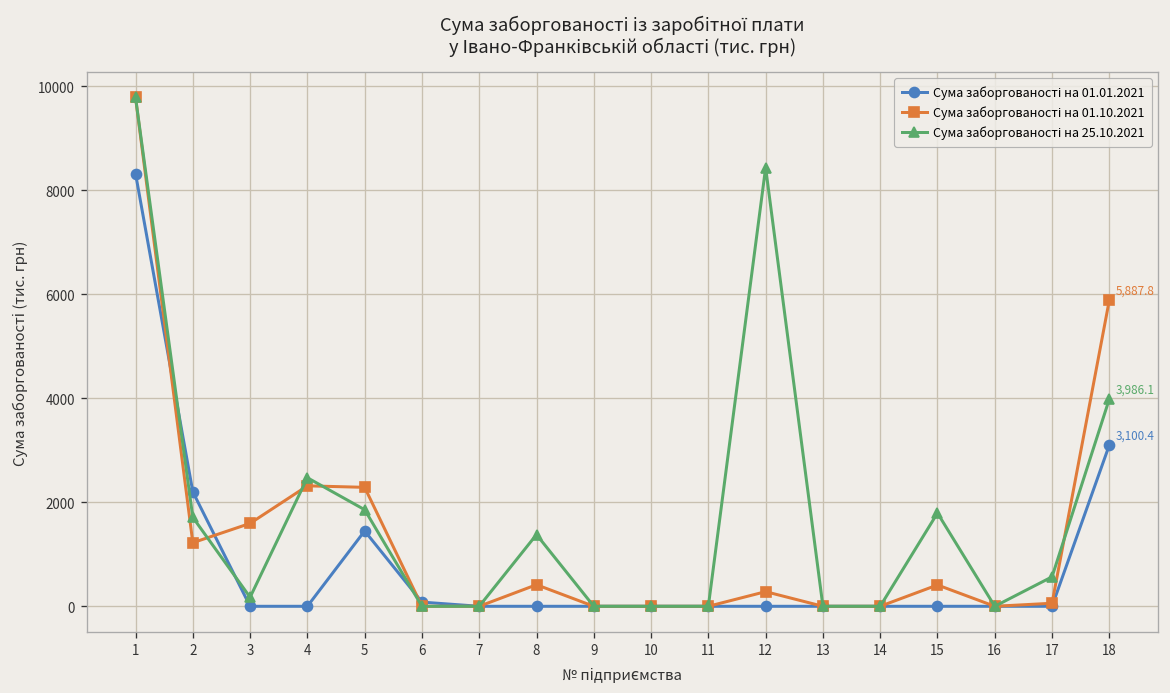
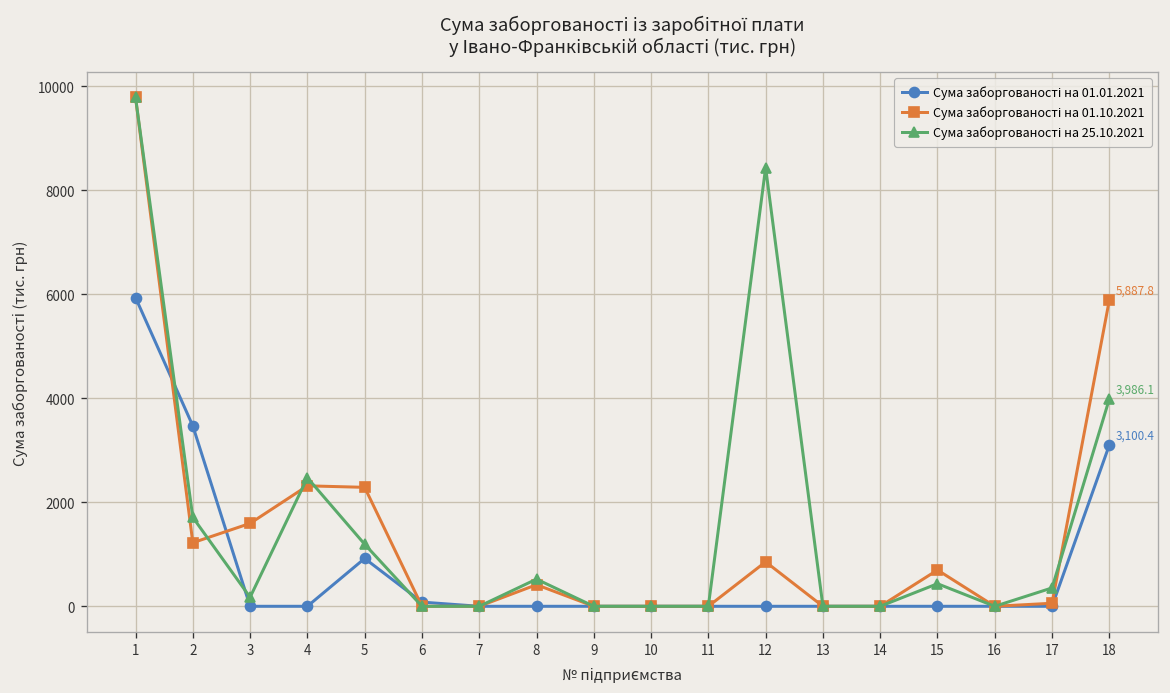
  {
    "Сума заборгованості на 01.01.2021": {
-     "1": 8300,
-     "2": 2200,
+     "1": 5900,
+     "2": 3500,
      "3": 0,
      "4": 0,
-     "5": 1400,
+     "5": 900,
      "6": 100,
      "8": 0,
      "12": 0,
      "15": 0,
      "17": 0
    },
    "Сума заборгованості на 01.10.2021": {
      "2": 1200,
      "3": 1600,
      "4": 2300,
      "5": 2300,
      "8": 400,
-     "12": 300,
-     "15": 400,
+     "12": 900,
+     "15": 700,
      "17": 100
    },
    "Сума заборгованості на 25.10.2021": {
      "2": 1700,
      "3": 200,
      "4": 2500,
-     "5": 1900,
-     "8": 1400,
+     "5": 1200,
+     "8": 500,
      "12": 8400,
-     "15": 1800,
-     "17": 600
+     "15": 400,
+     "17": 400
    }
  }
